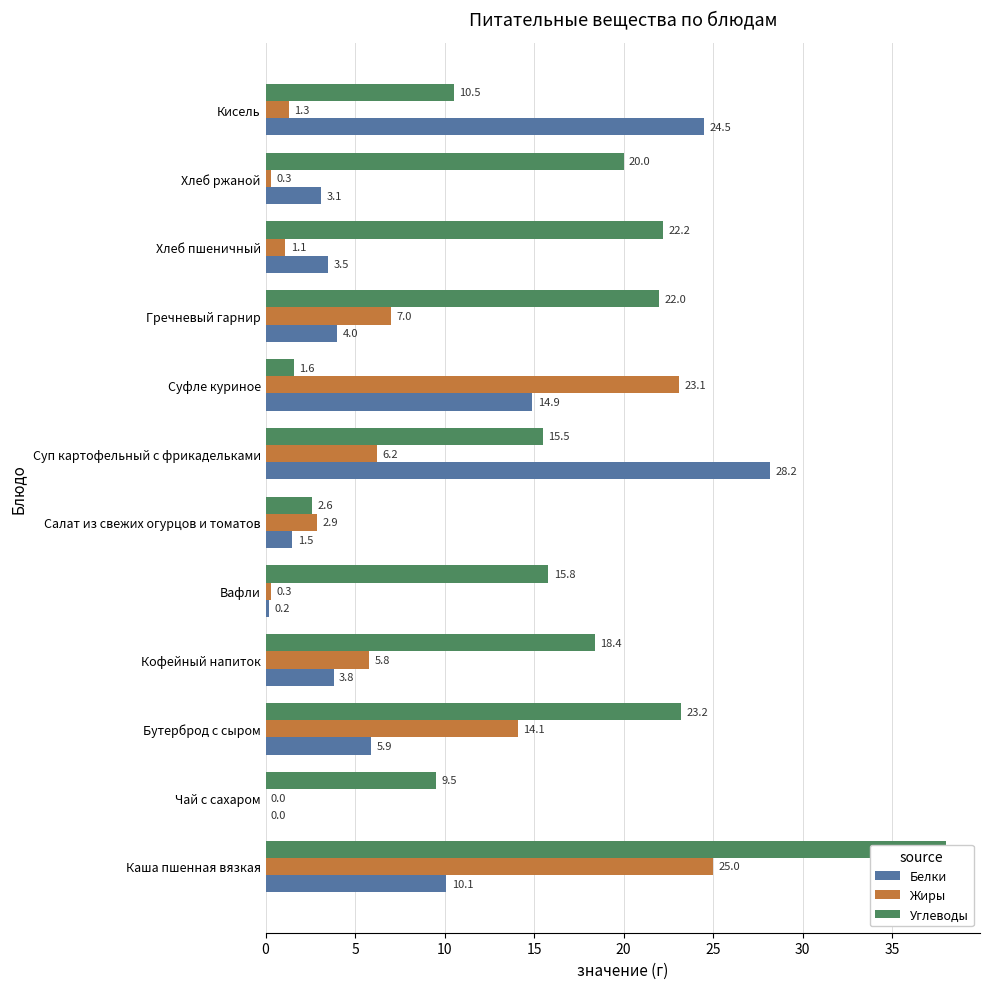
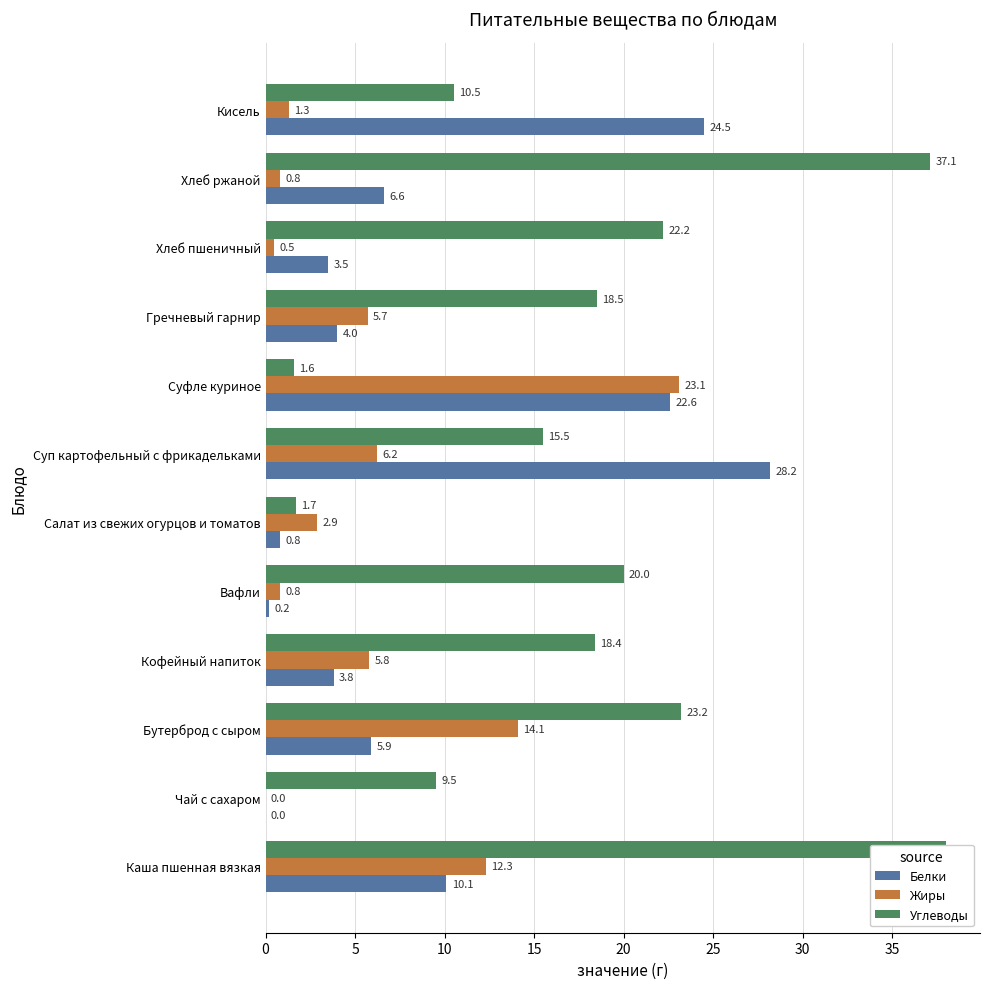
  {
    "Белки": {
      "Кисель": 24.5,
-     "Хлеб ржаной": 3.1,
+     "Хлеб ржаной": 6.6,
      "Хлеб пшеничный": 3.5,
      "Гречневый гарнир": 4.0,
-     "Суфле куриное": 14.9,
+     "Суфле куриное": 22.6,
      "Суп картофельный с фрикадельками": 28.2,
-     "Салат из свежих огурцов и томатов": 1.5,
+     "Салат из свежих огурцов и томатов": 0.8,
      "Вафли": 0.2,
      "Кофейный напиток": 3.8,
      "Бутерброд с сыром": 5.9,
      "Чай с сахаром": 0.0,
      "Каша пшенная вязкая": 10.1
    },
    "Жиры": {
      "Кисель": 1.3,
-     "Хлеб ржаной": 0.3,
-     "Хлеб пшеничный": 1.1,
-     "Гречневый гарнир": 7.0,
+     "Хлеб ржаной": 0.8,
+     "Хлеб пшеничный": 0.5,
+     "Гречневый гарнир": 5.7,
      "Суфле куриное": 23.1,
      "Суп картофельный с фрикадельками": 6.2,
      "Салат из свежих огурцов и томатов": 2.9,
-     "Вафли": 0.3,
+     "Вафли": 0.8,
      "Кофейный напиток": 5.8,
      "Бутерброд с сыром": 14.1,
      "Чай с сахаром": 0.0,
-     "Каша пшенная вязкая": 25.0
+     "Каша пшенная вязкая": 12.3
    },
    "Углеводы": {
      "Кисель": 10.5,
-     "Хлеб ржаной": 20.0,
+     "Хлеб ржаной": 37.1,
      "Хлеб пшеничный": 22.2,
-     "Гречневый гарнир": 22.0,
+     "Гречневый гарнир": 18.5,
      "Суфле куриное": 1.6,
      "Суп картофельный с фрикадельками": 15.5,
-     "Салат из свежих огурцов и томатов": 2.6,
-     "Вафли": 15.8,
+     "Салат из свежих огурцов и томатов": 1.7,
+     "Вафли": 20.0,
      "Кофейный напиток": 18.4,
      "Бутерброд с сыром": 23.2,
      "Чай с сахаром": 9.5
    }
  }
